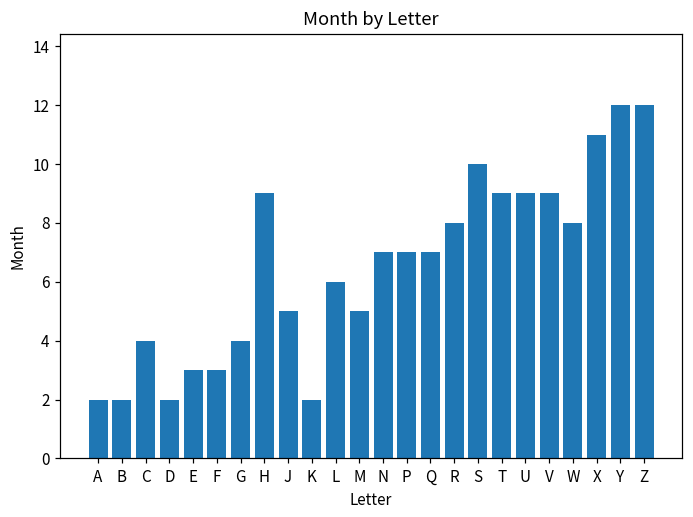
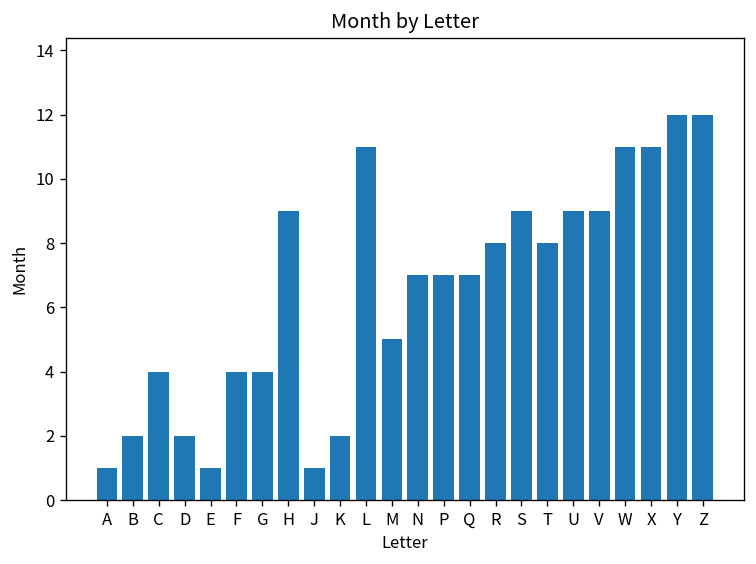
  {
-   "A": 2,
+   "A": 1,
    "B": 2,
    "C": 4,
    "D": 2,
-   "E": 3,
-   "F": 3,
+   "E": 1,
+   "F": 4,
    "G": 4,
    "H": 9,
-   "J": 5,
+   "J": 1,
    "K": 2,
-   "L": 6,
+   "L": 11,
    "M": 5,
    "N": 7,
    "P": 7,
    "Q": 7,
    "R": 8,
-   "S": 10,
-   "T": 9,
+   "S": 9,
+   "T": 8,
    "U": 9,
    "V": 9,
-   "W": 8,
+   "W": 11,
    "X": 11,
    "Y": 12,
    "Z": 12
  }
